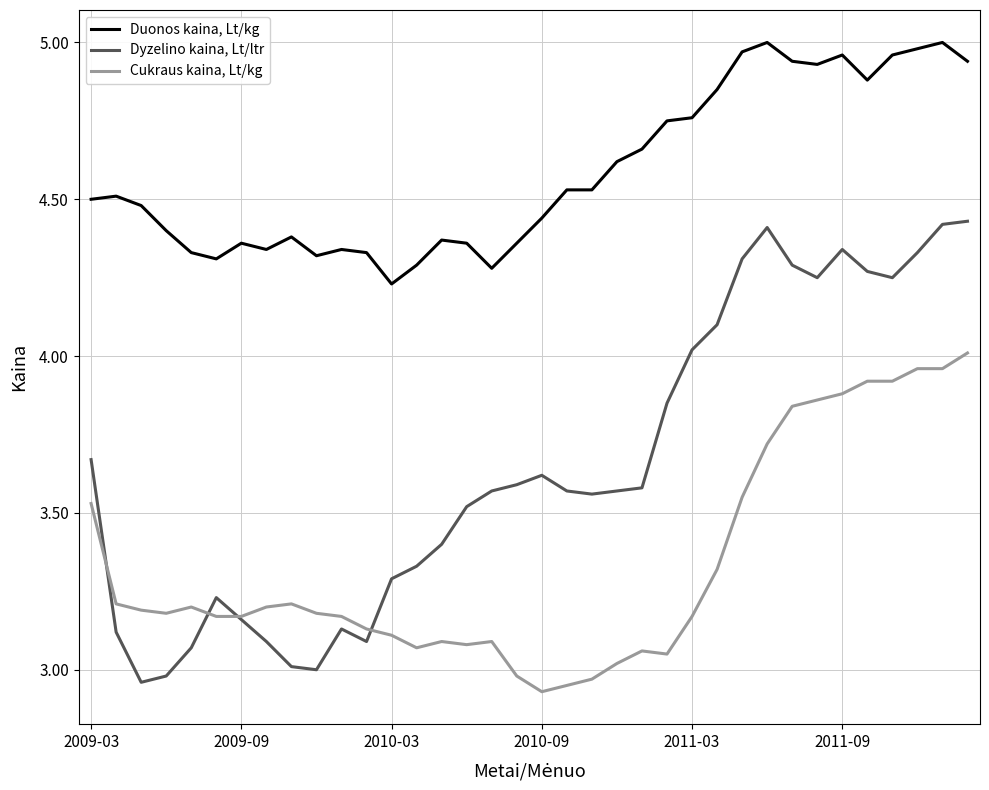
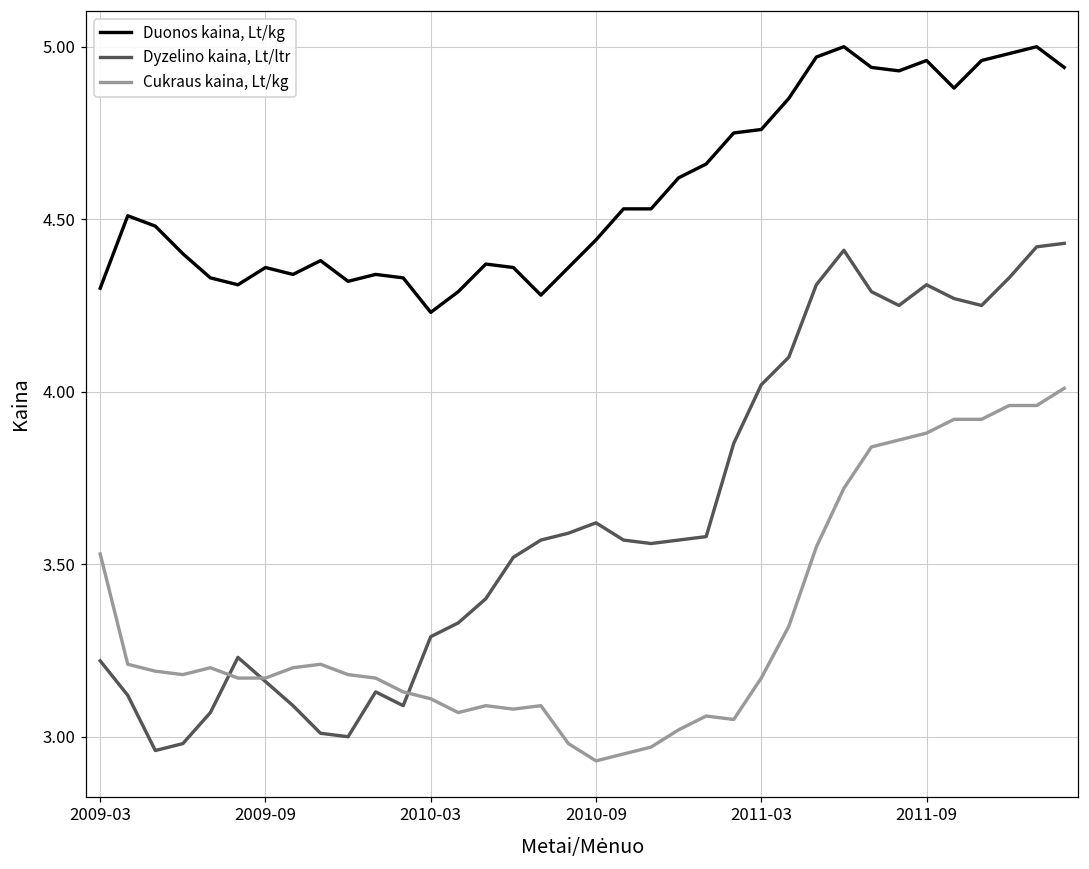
  {
    "Duonos kaina, Lt/kg": {
-     "2009-03": 4.5,
+     "2009-03": 4.3,
      "2009-09": 4.36,
      "2010-03": 4.23,
      "2010-09": 4.44,
      "2011-03": 4.76,
      "2011-09": 4.96
    },
    "Dyzelino kaina, Lt/ltr": {
-     "2009-03": 3.67,
+     "2009-03": 3.22,
      "2009-09": 3.16,
      "2010-03": 3.29,
      "2010-09": 3.62,
      "2011-03": 4.02,
-     "2011-09": 4.34
+     "2011-09": 4.31
    },
    "Cukraus kaina, Lt/kg": {
      "2009-03": 3.53,
      "2009-09": 3.17,
      "2010-03": 3.11,
      "2010-09": 2.93,
      "2011-03": 3.17,
      "2011-09": 3.88
    }
  }
